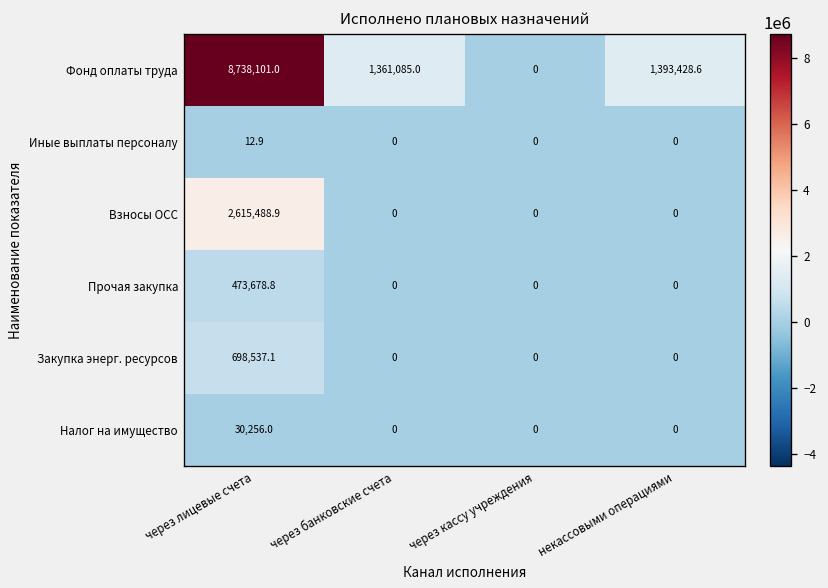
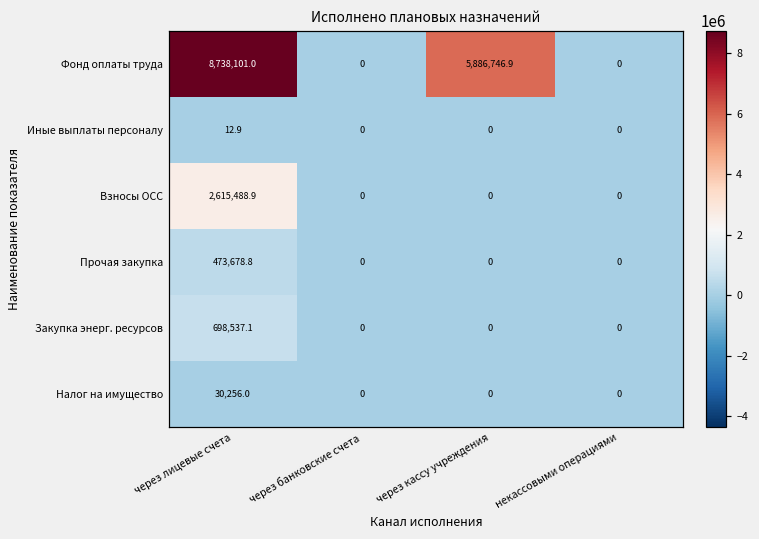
  {
    "Фонд оплаты труда": {
      "через лицевые счета": "8,738,101.0",
-     "через банковские счета": "1,361,085.0",
-     "через кассу учреждения": "0",
-     "некассовыми операциями": "1,393,428.6"
+     "через банковские счета": "0",
+     "через кассу учреждения": "5,886,746.9",
+     "некассовыми операциями": "0"
    },
    "Иные выплаты персоналу": {
      "через лицевые счета": "12.9",
      "через банковские счета": "0",
      "через кассу учреждения": "0",
      "некассовыми операциями": "0"
    },
    "Взносы ОСС": {
      "через лицевые счета": "2,615,488.9",
      "через банковские счета": "0",
      "через кассу учреждения": "0",
      "некассовыми операциями": "0"
    },
    "Прочая закупка": {
      "через лицевые счета": "473,678.8",
      "через банковские счета": "0",
      "через кассу учреждения": "0",
      "некассовыми операциями": "0"
    },
    "Закупка энерг. ресурсов": {
      "через лицевые счета": "698,537.1",
      "через банковские счета": "0",
      "через кассу учреждения": "0",
      "некассовыми операциями": "0"
    },
    "Налог на имущество": {
      "через лицевые счета": "30,256.0",
      "через банковские счета": "0",
      "через кассу учреждения": "0",
      "некассовыми операциями": "0"
    }
  }
